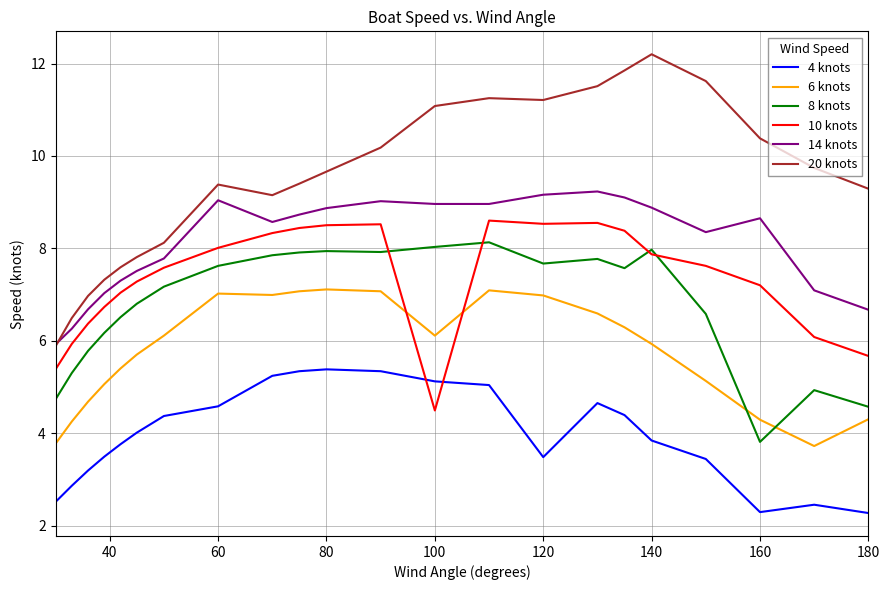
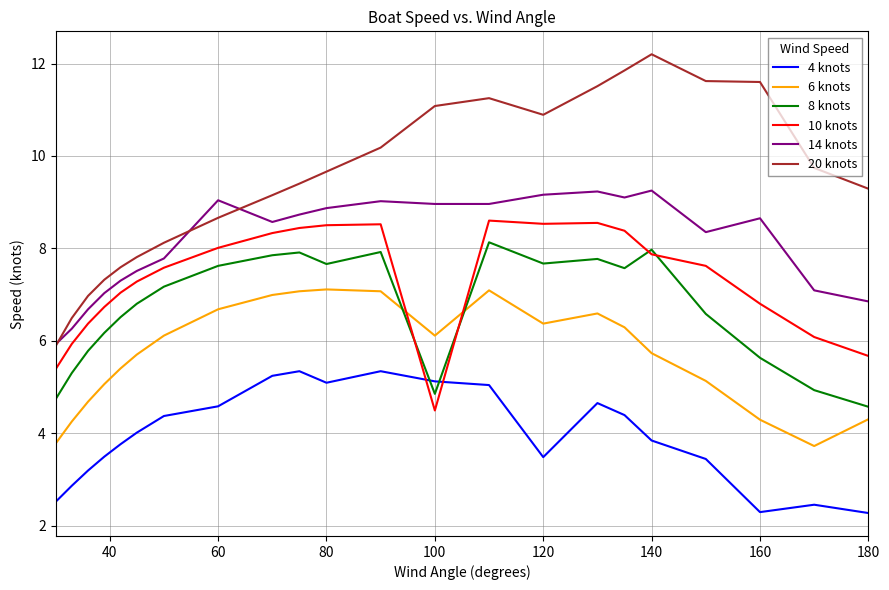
  {
    "4 knots": {
      "60": 4.6,
-     "80": 5.4,
+     "80": 5.1,
      "100": 5.1,
      "120": 3.5,
      "140": 3.8,
      "160": 2.3,
      "180": 2.3
    },
    "6 knots": {
-     "60": 7.0,
+     "60": 6.7,
      "80": 7.1,
      "100": 6.1,
-     "120": 7.0,
-     "140": 5.9,
+     "120": 6.4,
+     "140": 5.7,
      "160": 4.3,
      "180": 4.3
    },
    "8 knots": {
      "60": 7.6,
-     "80": 7.9,
-     "100": 8.0,
+     "80": 7.7,
+     "100": 4.9,
      "120": 7.7,
      "140": 8.0,
-     "160": 3.8,
+     "160": 5.6,
      "180": 4.6
    },
    "10 knots": {
      "60": 8.0,
      "80": 8.5,
      "100": 4.5,
      "120": 8.5,
      "140": 7.9,
-     "160": 7.2,
+     "160": 6.8,
      "180": 5.7
    },
    "14 knots": {
      "60": 9.0,
      "80": 8.9,
      "100": 9.0,
      "120": 9.2,
-     "140": 8.9,
+     "140": 9.3,
      "160": 8.7,
-     "180": 6.7
+     "180": 6.9
    },
    "20 knots": {
-     "60": 9.4,
+     "60": 8.7,
      "80": 9.7,
      "100": 11.1,
-     "120": 11.2,
+     "120": 10.9,
      "140": 12.2,
-     "160": 10.4,
+     "160": 11.6,
      "180": 9.3
    }
  }
